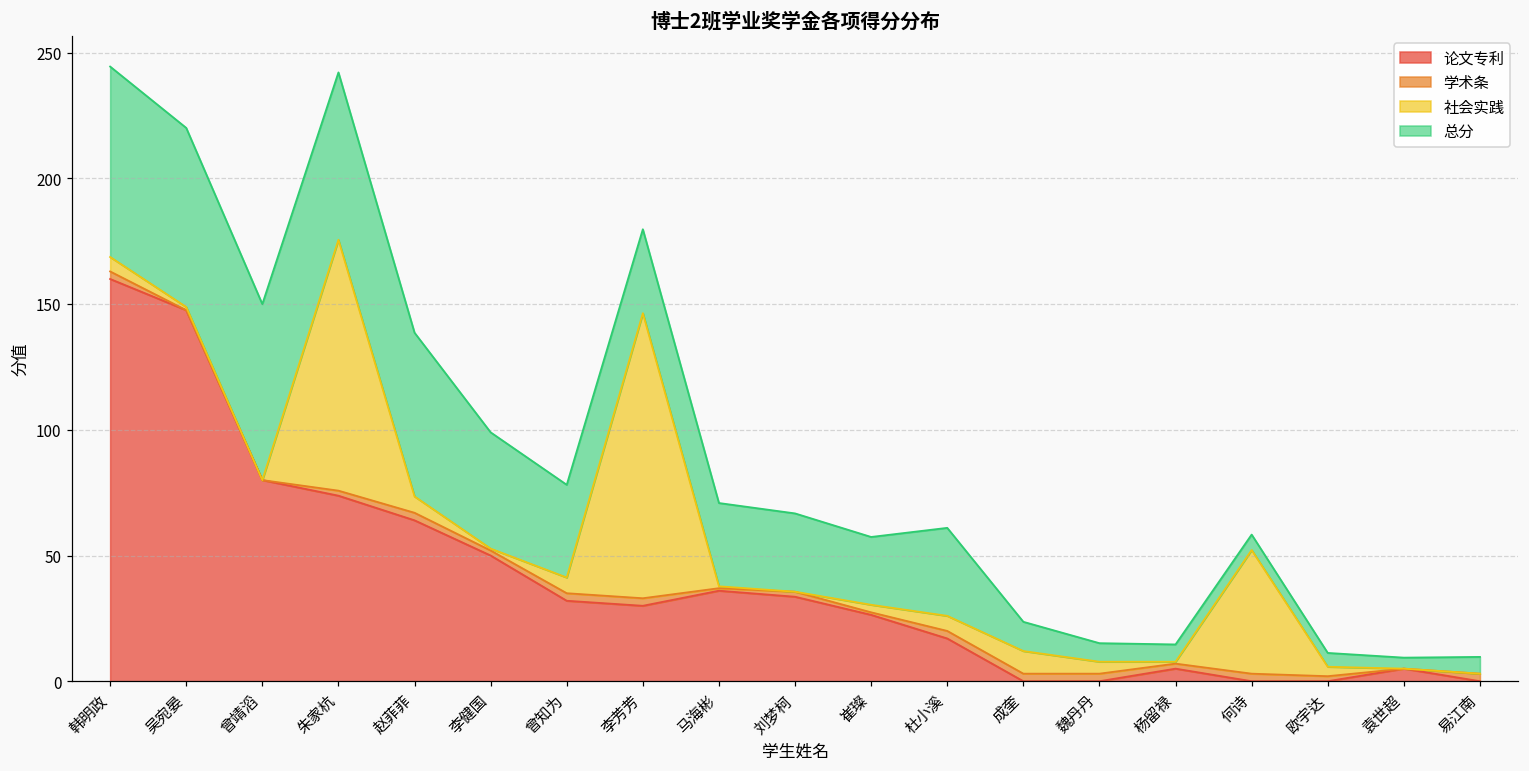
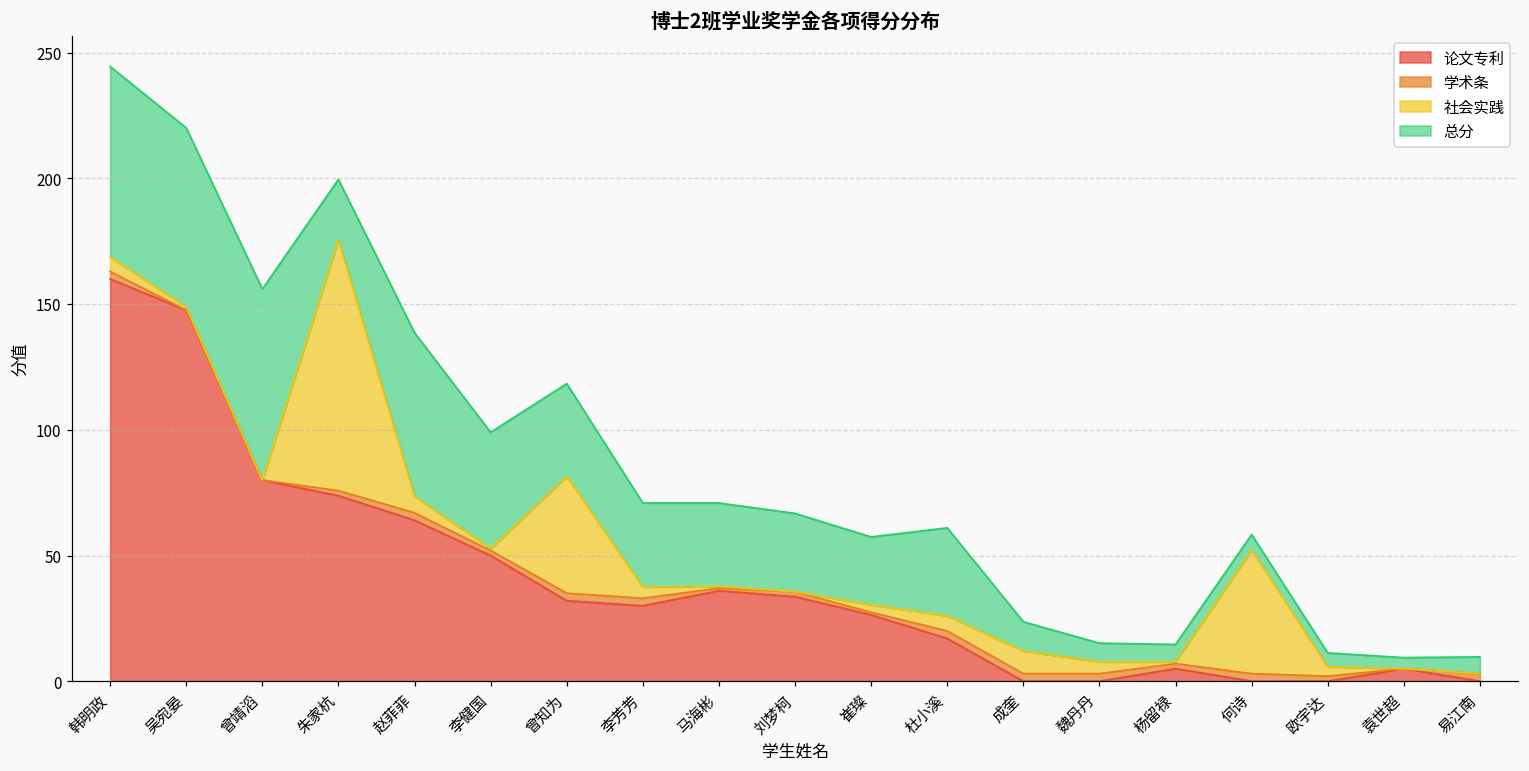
  {
    "社会实践": {
      "韩明政": 6,
      "吴宛晏": 1,
      "朱家杭": 100,
      "赵菲菲": 7,
-     "曾知为": 6,
-     "李芳芳": 113,
+     "曾知为": 46,
+     "李芳芳": 5,
      "崔璨": 3,
      "杜小溪": 6,
      "成奎": 9,
      "魏丹丹": 5,
      "何诗": 49,
      "欧宇达": 4
    },
    "总分": {
      "韩明政": 76,
      "吴宛晏": 71,
-     "曾靖滔": 70,
-     "朱家杭": 67,
+     "曾靖滔": 76,
+     "朱家杭": 24,
      "赵菲菲": 65,
      "李健国": 46,
      "曾知为": 37,
      "李芳芳": 33,
      "马海彬": 33,
      "刘梦柯": 31,
      "崔璨": 27,
      "杜小溪": 35,
      "成奎": 12,
      "魏丹丹": 7,
      "杨留禄": 7,
      "何诗": 6,
      "欧宇达": 6,
      "袁世超": 4,
      "易江南": 7
    }
  }
